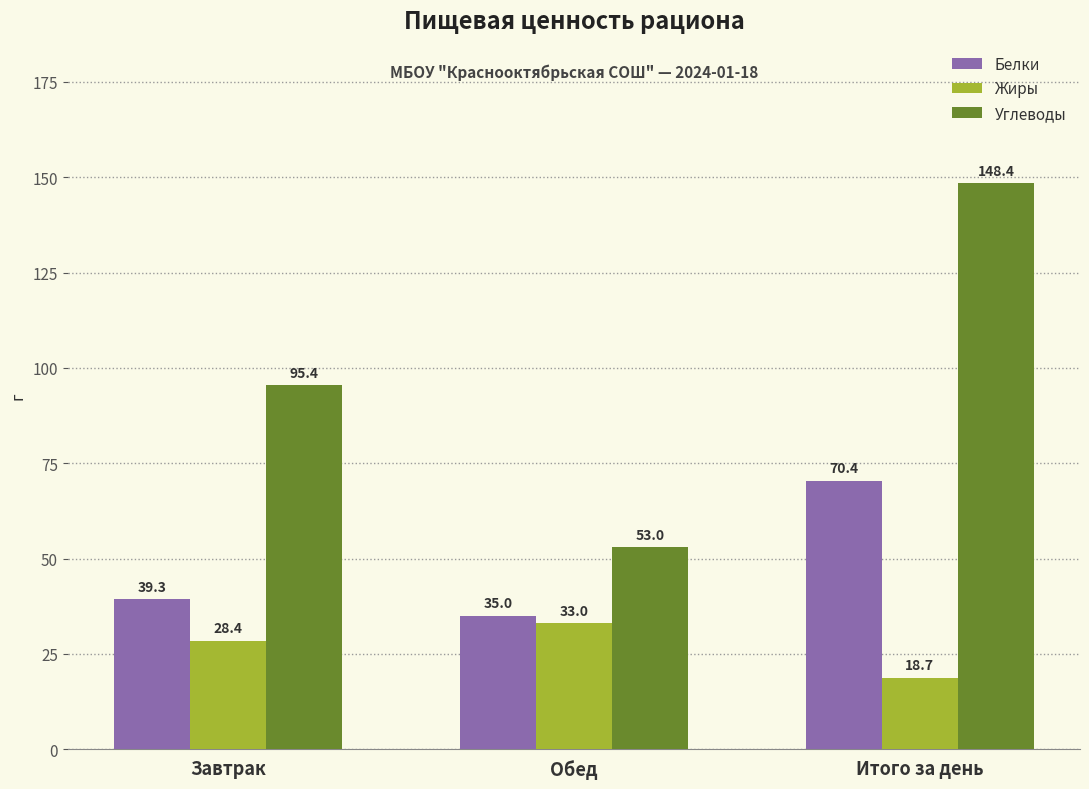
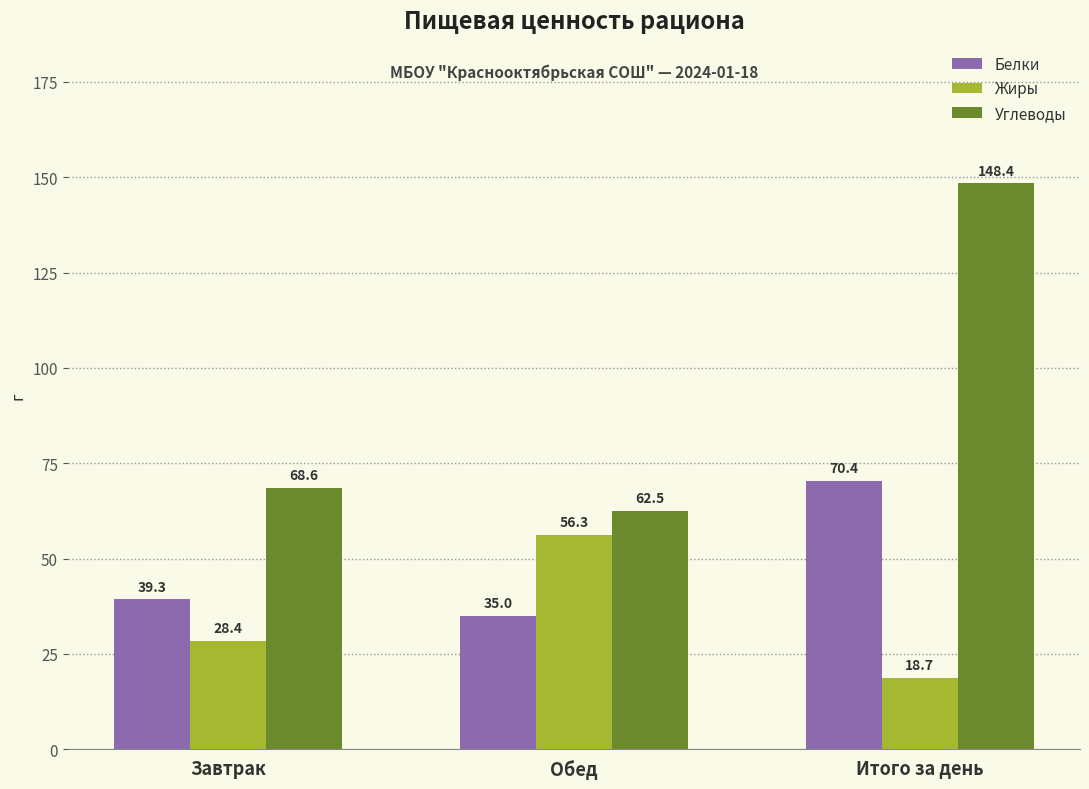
  {
    "Белки": {
      "Завтрак": 39.3,
      "Обед": 35.0,
      "Итого за день": 70.4
    },
    "Жиры": {
      "Завтрак": 28.4,
-     "Обед": 33.0,
+     "Обед": 56.3,
      "Итого за день": 18.7
    },
    "Углеводы": {
-     "Завтрак": 95.4,
-     "Обед": 53.0,
+     "Завтрак": 68.6,
+     "Обед": 62.5,
      "Итого за день": 148.4
    }
  }
